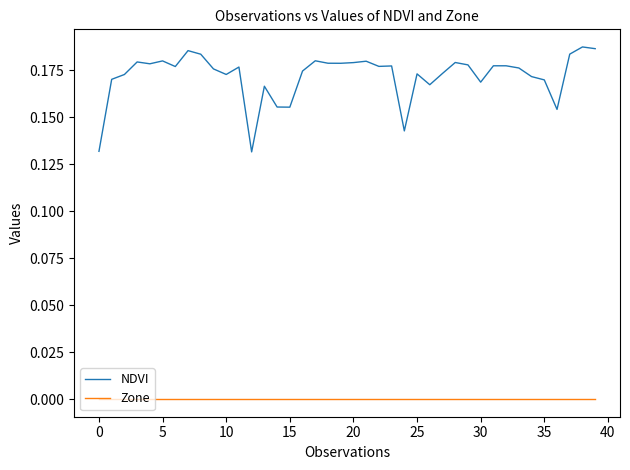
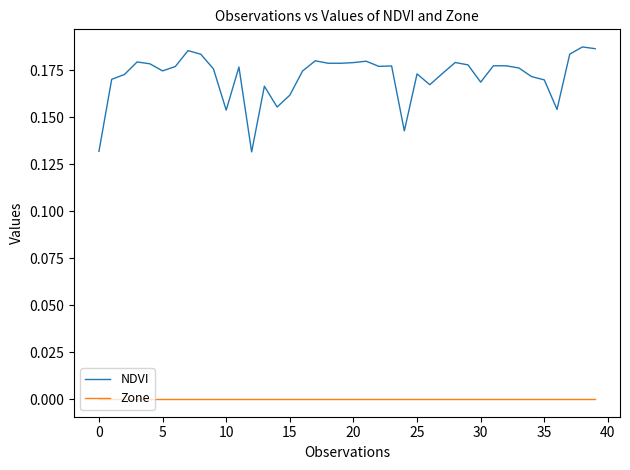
  {
    "NDVI": {
      "0": 0.132,
-     "5": 0.180,
-     "10": 0.173,
-     "15": 0.155,
+     "5": 0.175,
+     "10": 0.154,
+     "15": 0.162,
      "20": 0.179,
      "25": 0.173,
      "30": 0.169,
      "35": 0.170
    },
    "Zone": {
      "5": 0.000,
      "10": 0.000,
      "15": 0.000,
      "20": 0.000,
      "25": 0.000,
      "30": 0.000,
      "35": 0.000
    }
  }
